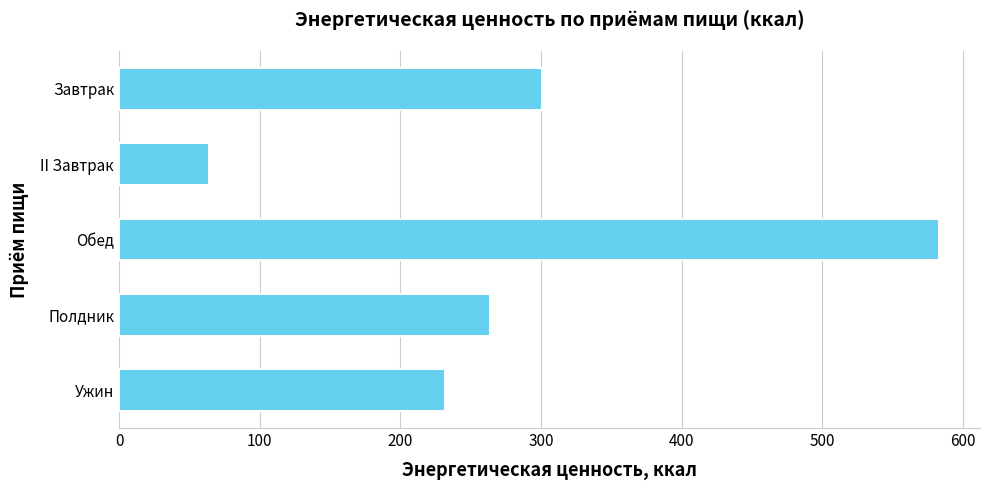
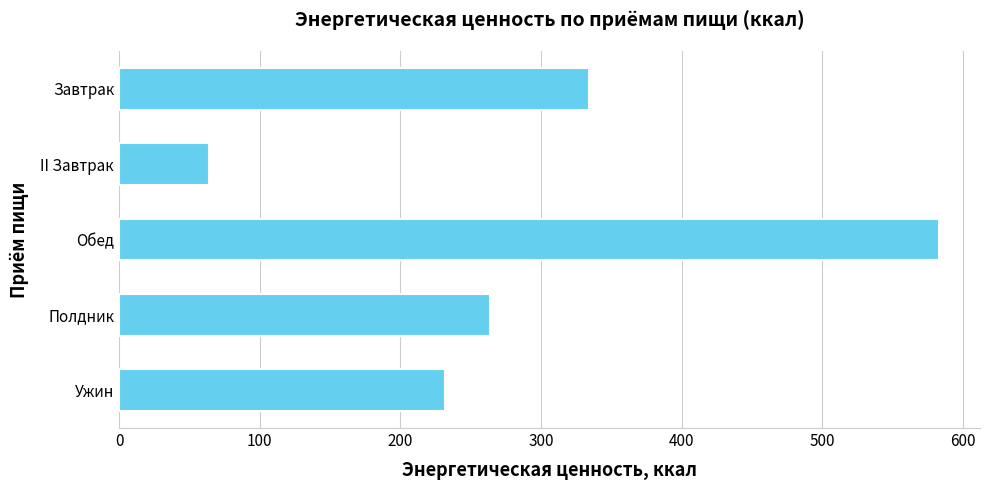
  {
-   "Завтрак": 301,
+   "Завтрак": 334,
    "II Завтрак": 64,
    "Обед": 583,
    "Полдник": 264,
    "Ужин": 232
  }
